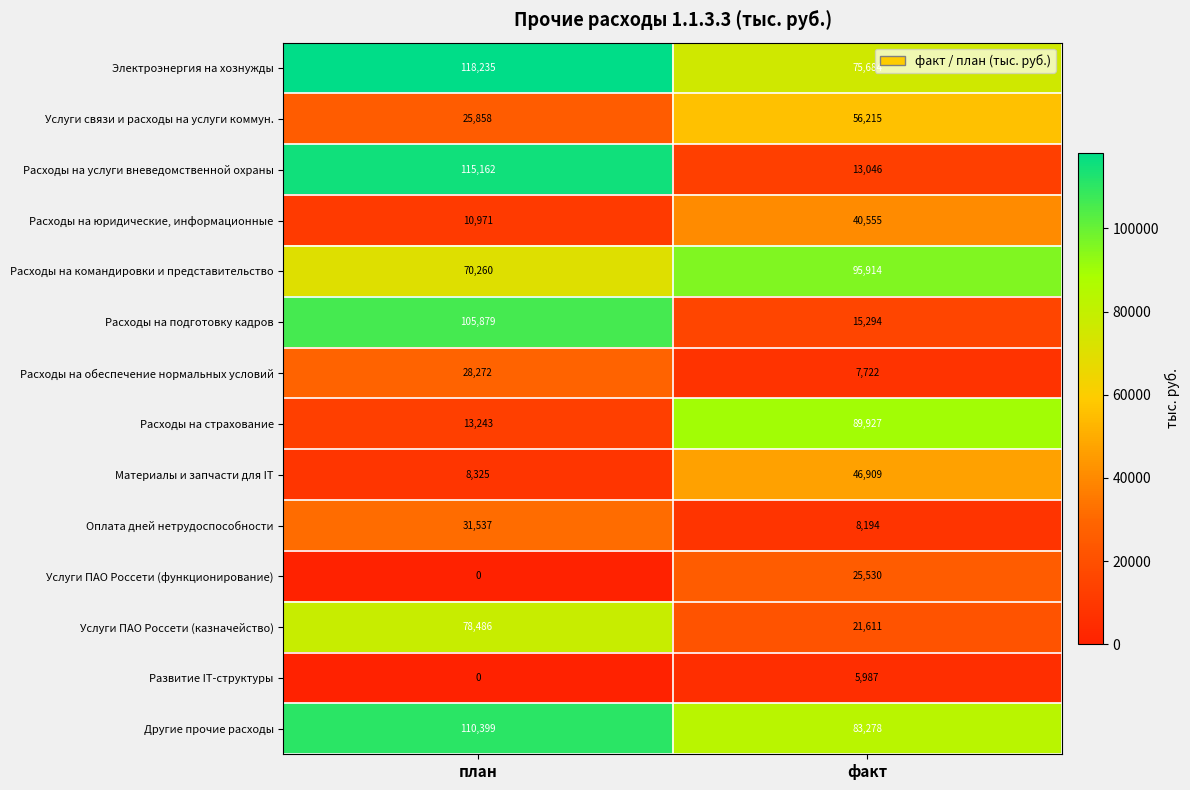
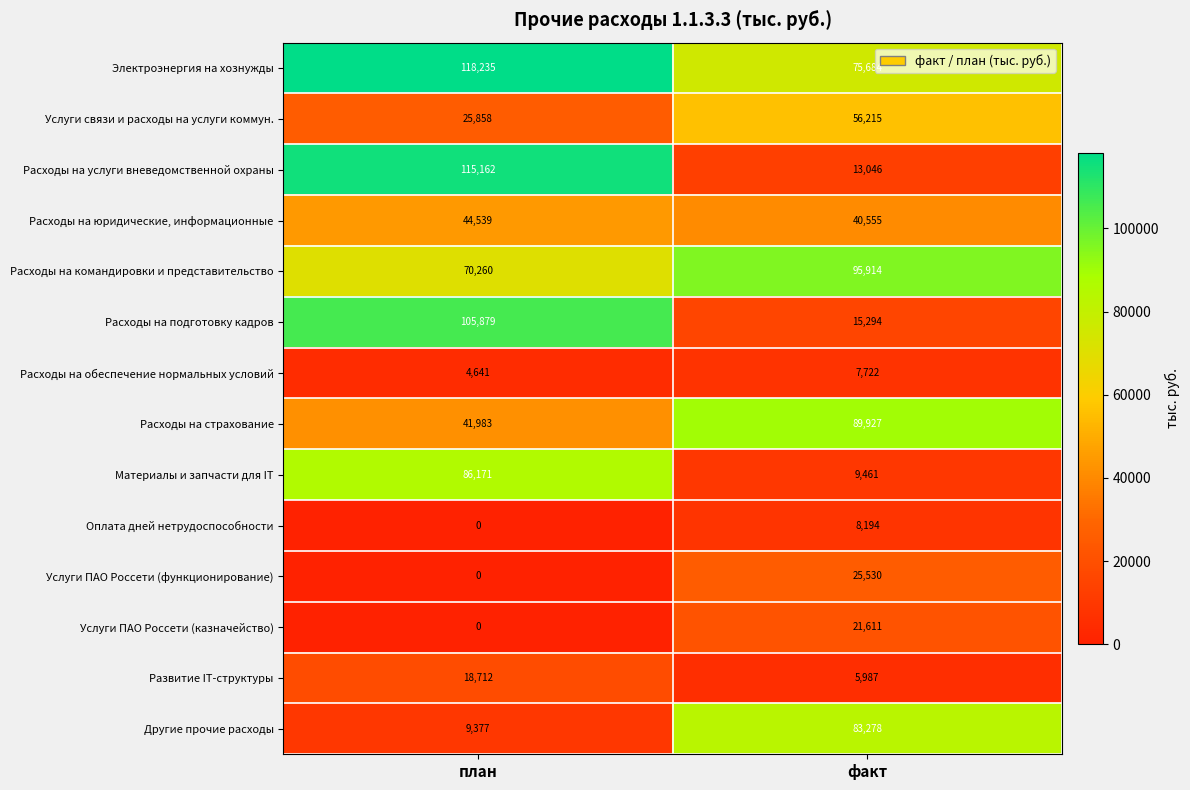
  {
    "Электроэнергия на хознужды": {
      "план": "118,235"
    },
    "Услуги связи и расходы на услуги коммун.": {
      "план": "25,858",
      "факт": "56,215"
    },
    "Расходы на услуги вневедомственной охраны": {
      "план": "115,162",
      "факт": "13,046"
    },
    "Расходы на юридические, информационные": {
-     "план": "10,971",
+     "план": "44,539",
      "факт": "40,555"
    },
    "Расходы на командировки и представительство": {
      "план": "70,260",
      "факт": "95,914"
    },
    "Расходы на подготовку кадров": {
      "план": "105,879",
      "факт": "15,294"
    },
    "Расходы на обеспечение нормальных условий": {
-     "план": "28,272",
+     "план": "4,641",
      "факт": "7,722"
    },
    "Расходы на страхование": {
-     "план": "13,243",
+     "план": "41,983",
      "факт": "89,927"
    },
    "Материалы и запчасти для IT": {
-     "план": "8,325",
-     "факт": "46,909"
+     "план": "86,171",
+     "факт": "9,461"
    },
    "Оплата дней нетрудоспособности": {
-     "план": "31,537",
+     "план": "0",
      "факт": "8,194"
    },
    "Услуги ПАО Россети (функционирование)": {
      "план": "0",
      "факт": "25,530"
    },
    "Услуги ПАО Россети (казначейство)": {
-     "план": "78,486",
+     "план": "0",
      "факт": "21,611"
    },
    "Развитие IT-структуры": {
-     "план": "0",
+     "план": "18,712",
      "факт": "5,987"
    },
    "Другие прочие расходы": {
-     "план": "110,399",
+     "план": "9,377",
      "факт": "83,278"
    }
  }
